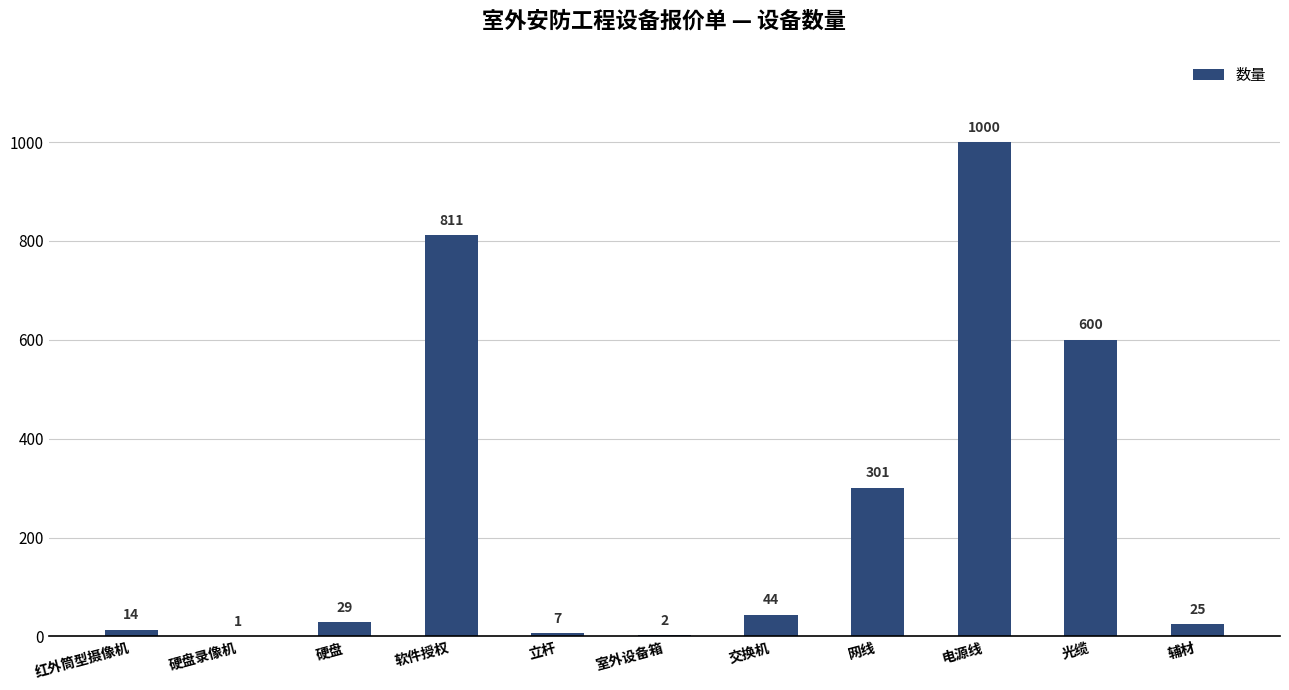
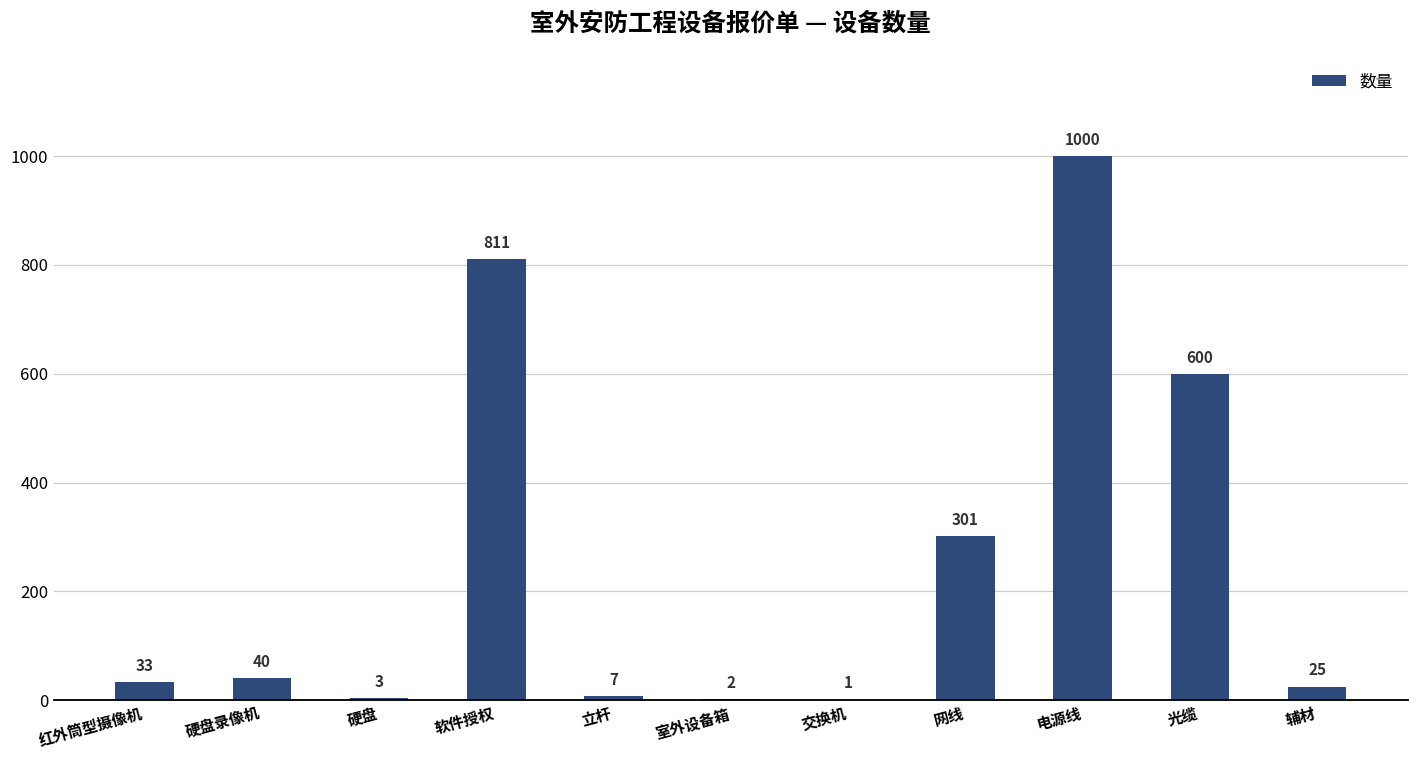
  {
-   "红外筒型摄像机": 14,
-   "硬盘录像机": 1,
-   "硬盘": 29,
+   "红外筒型摄像机": 33,
+   "硬盘录像机": 40,
+   "硬盘": 3,
    "软件授权": 811,
    "立杆": 7,
    "室外设备箱": 2,
-   "交换机": 44,
+   "交换机": 1,
    "网线": 301,
    "电源线": 1000,
    "光缆": 600,
    "辅材": 25
  }
